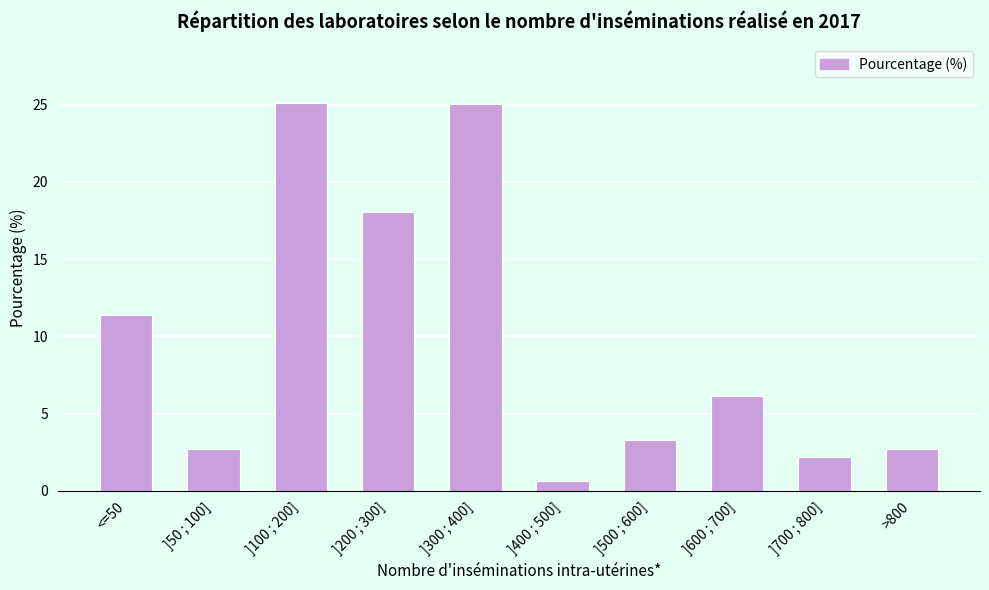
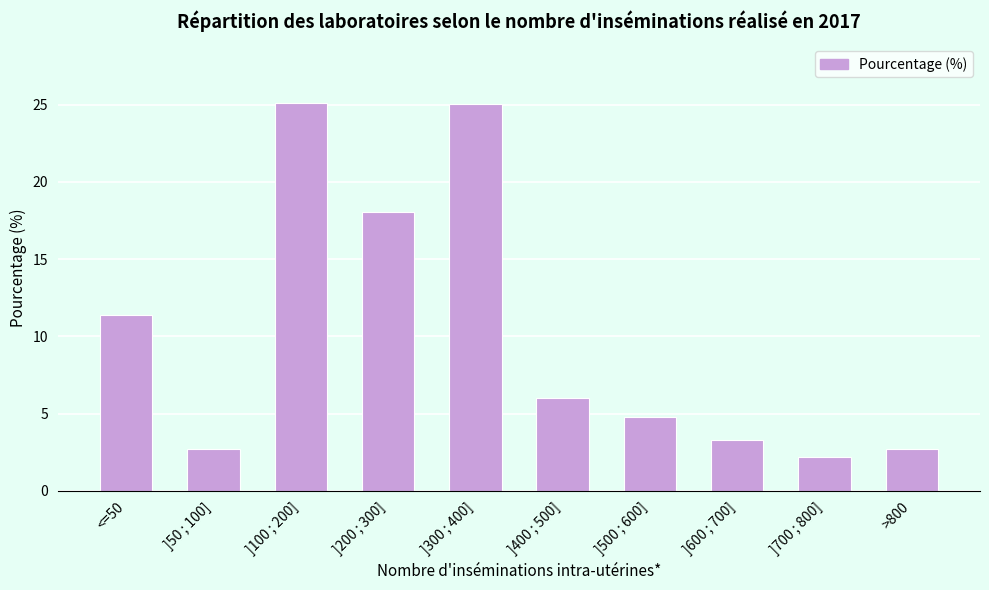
  {
    "<=50": 11.4,
    "]50 ; 100]": 2.7,
    "]100 ; 200]": 25.1,
    "]200 ; 300]": 18.0,
    "]300 ; 400]": 25.0,
-   "]400 ; 500]": 0.7,
-   "]500 ; 600]": 3.3,
-   "]600 ; 700]": 6.2,
+   "]400 ; 500]": 6.0,
+   "]500 ; 600]": 4.8,
+   "]600 ; 700]": 3.3,
    "]700 ; 800]": 2.2,
    ">800": 2.7
  }
